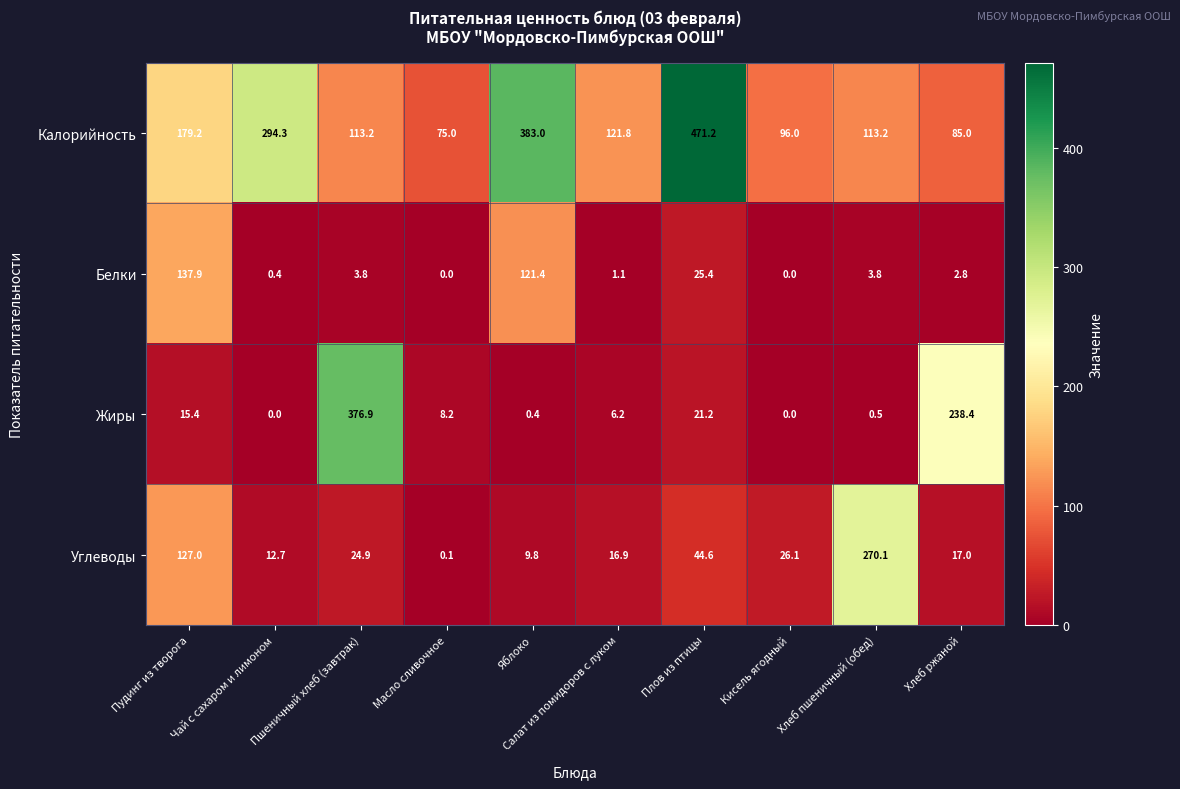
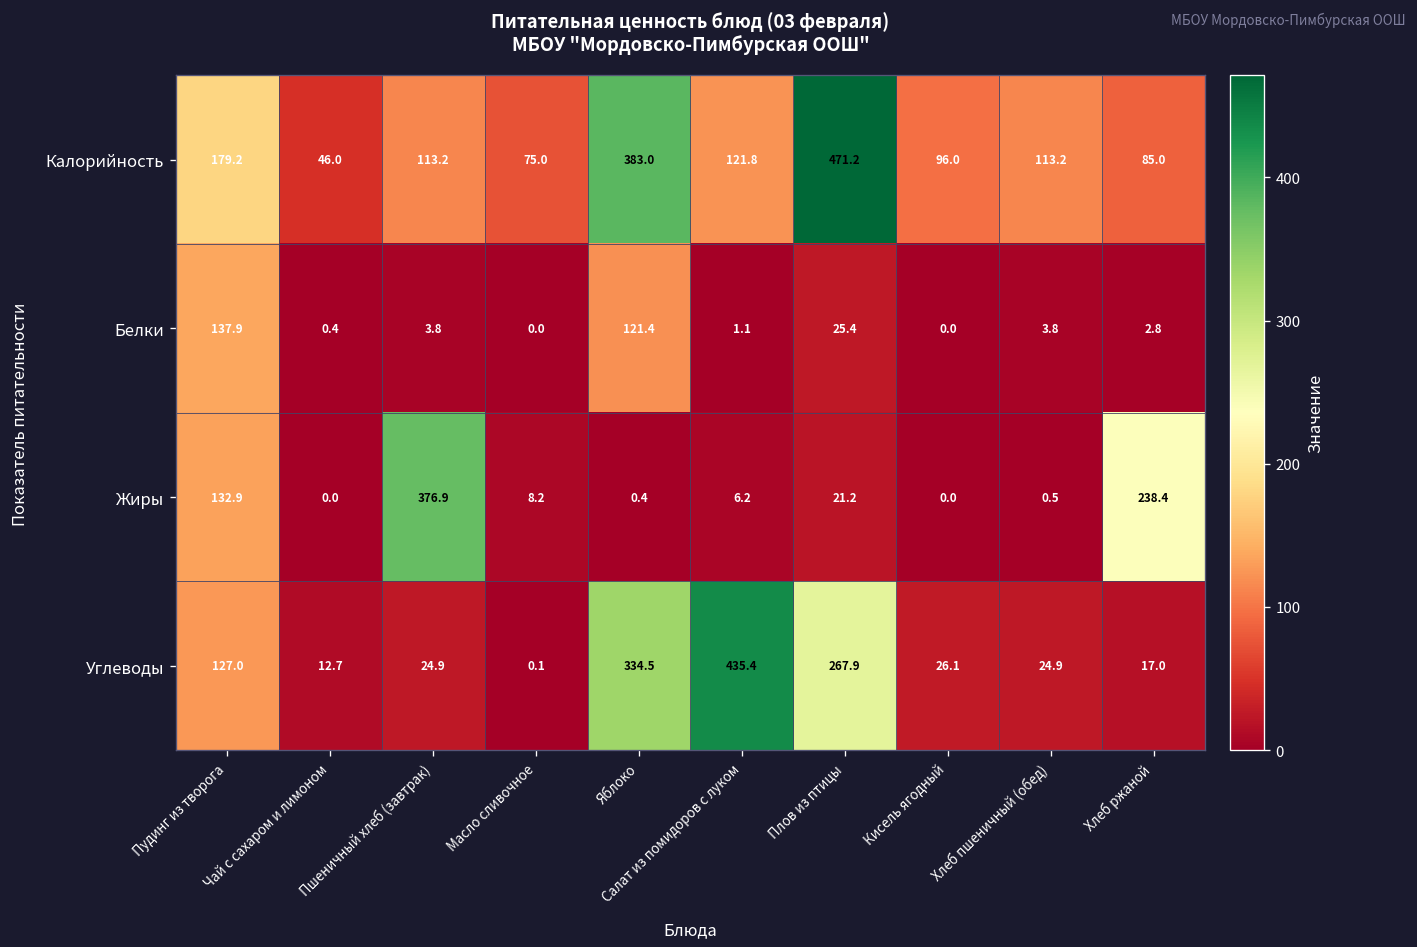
  {
    "Калорийность": {
      "Пудинг из творога": 179.2,
-     "Чай с сахаром и лимоном": 294.3,
+     "Чай с сахаром и лимоном": 46.0,
      "Пшеничный хлеб (завтрак)": 113.2,
      "Масло сливочное": 75.0,
      "Яблоко": 383.0,
      "Салат из помидоров с луком": 121.8,
      "Плов из птицы": 471.2,
      "Кисель ягодный": 96.0,
      "Хлеб пшеничный (обед)": 113.2,
      "Хлеб ржаной": 85.0
    },
    "Белки": {
      "Пудинг из творога": 137.9,
      "Чай с сахаром и лимоном": 0.4,
      "Пшеничный хлеб (завтрак)": 3.8,
      "Масло сливочное": 0.0,
      "Яблоко": 121.4,
      "Салат из помидоров с луком": 1.1,
      "Плов из птицы": 25.4,
      "Кисель ягодный": 0.0,
      "Хлеб пшеничный (обед)": 3.8,
      "Хлеб ржаной": 2.8
    },
    "Жиры": {
-     "Пудинг из творога": 15.4,
+     "Пудинг из творога": 132.9,
      "Чай с сахаром и лимоном": 0.0,
      "Пшеничный хлеб (завтрак)": 376.9,
      "Масло сливочное": 8.2,
      "Яблоко": 0.4,
      "Салат из помидоров с луком": 6.2,
      "Плов из птицы": 21.2,
      "Кисель ягодный": 0.0,
      "Хлеб пшеничный (обед)": 0.5,
      "Хлеб ржаной": 238.4
    },
    "Углеводы": {
      "Пудинг из творога": 127.0,
      "Чай с сахаром и лимоном": 12.7,
      "Пшеничный хлеб (завтрак)": 24.9,
      "Масло сливочное": 0.1,
-     "Яблоко": 9.8,
-     "Салат из помидоров с луком": 16.9,
-     "Плов из птицы": 44.6,
+     "Яблоко": 334.5,
+     "Салат из помидоров с луком": 435.4,
+     "Плов из птицы": 267.9,
      "Кисель ягодный": 26.1,
-     "Хлеб пшеничный (обед)": 270.1,
+     "Хлеб пшеничный (обед)": 24.9,
      "Хлеб ржаной": 17.0
    }
  }
